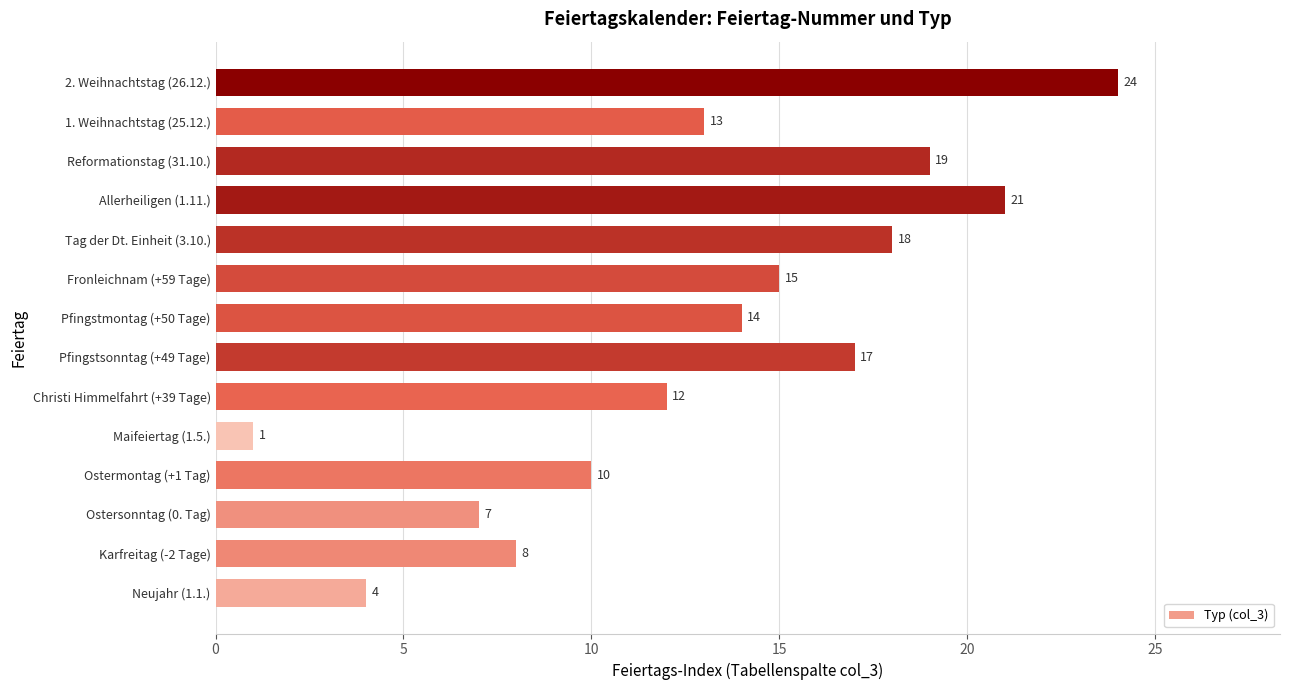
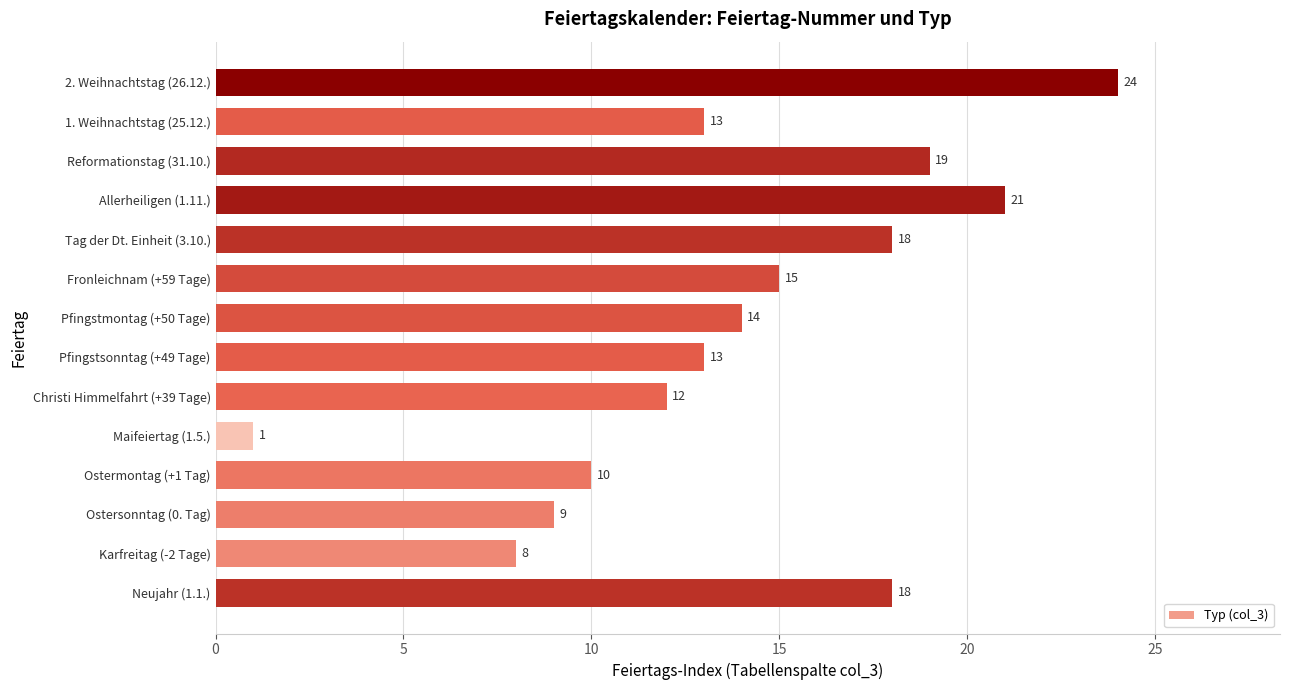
  {
    "2. Weihnachtstag (26.12.)": 24,
    "1. Weihnachtstag (25.12.)": 13,
    "Reformationstag (31.10.)": 19,
    "Allerheiligen (1.11.)": 21,
    "Tag der Dt. Einheit (3.10.)": 18,
    "Fronleichnam (+59 Tage)": 15,
    "Pfingstmontag (+50 Tage)": 14,
-   "Pfingstsonntag (+49 Tage)": 17,
+   "Pfingstsonntag (+49 Tage)": 13,
    "Christi Himmelfahrt (+39 Tage)": 12,
    "Maifeiertag (1.5.)": 1,
    "Ostermontag (+1 Tag)": 10,
-   "Ostersonntag (0. Tag)": 7,
+   "Ostersonntag (0. Tag)": 9,
    "Karfreitag (-2 Tage)": 8,
-   "Neujahr (1.1.)": 4
+   "Neujahr (1.1.)": 18
  }
